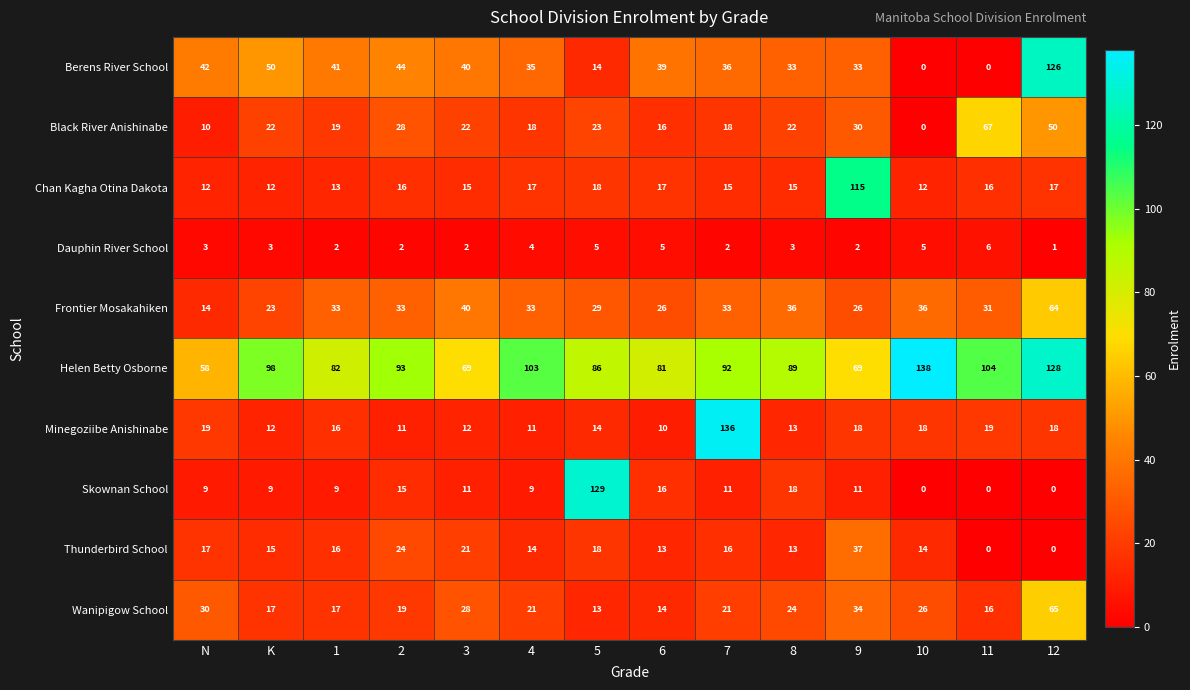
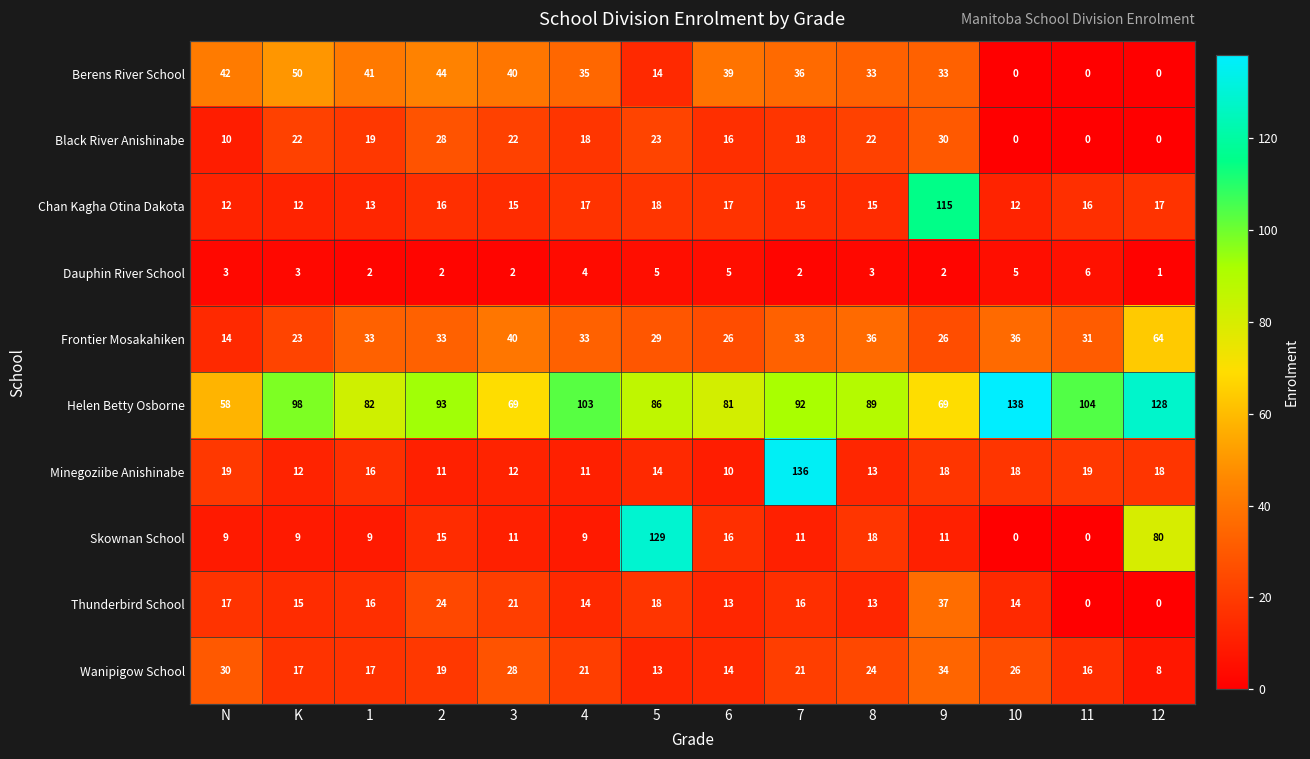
  {
    "Berens River School": {
      "N": 42,
      "K": 50,
      "1": 41,
      "2": 44,
      "3": 40,
      "4": 35,
      "5": 14,
      "6": 39,
      "7": 36,
      "8": 33,
      "9": 33,
      "10": 0,
      "11": 0,
-     "12": 126
+     "12": 0
    },
    "Black River Anishinabe": {
      "N": 10,
      "K": 22,
      "1": 19,
      "2": 28,
      "3": 22,
      "4": 18,
      "5": 23,
      "6": 16,
      "7": 18,
      "8": 22,
      "9": 30,
      "10": 0,
-     "11": 67,
-     "12": 50
+     "11": 0,
+     "12": 0
    },
    "Chan Kagha Otina Dakota": {
      "N": 12,
      "K": 12,
      "1": 13,
      "2": 16,
      "3": 15,
      "4": 17,
      "5": 18,
      "6": 17,
      "7": 15,
      "8": 15,
      "9": 115,
      "10": 12,
      "11": 16,
      "12": 17
    },
    "Dauphin River School": {
      "N": 3,
      "K": 3,
      "1": 2,
      "2": 2,
      "3": 2,
      "4": 4,
      "5": 5,
      "6": 5,
      "7": 2,
      "8": 3,
      "9": 2,
      "10": 5,
      "11": 6,
      "12": 1
    },
    "Frontier Mosakahiken": {
      "N": 14,
      "K": 23,
      "1": 33,
      "2": 33,
      "3": 40,
      "4": 33,
      "5": 29,
      "6": 26,
      "7": 33,
      "8": 36,
      "9": 26,
      "10": 36,
      "11": 31,
      "12": 64
    },
    "Helen Betty Osborne": {
      "N": 58,
      "K": 98,
      "1": 82,
      "2": 93,
      "3": 69,
      "4": 103,
      "5": 86,
      "6": 81,
      "7": 92,
      "8": 89,
      "9": 69,
      "10": 138,
      "11": 104,
      "12": 128
    },
    "Minegoziibe Anishinabe": {
      "N": 19,
      "K": 12,
      "1": 16,
      "2": 11,
      "3": 12,
      "4": 11,
      "5": 14,
      "6": 10,
      "7": 136,
      "8": 13,
      "9": 18,
      "10": 18,
      "11": 19,
      "12": 18
    },
    "Skownan School": {
      "N": 9,
      "K": 9,
      "1": 9,
      "2": 15,
      "3": 11,
      "4": 9,
      "5": 129,
      "6": 16,
      "7": 11,
      "8": 18,
      "9": 11,
      "10": 0,
      "11": 0,
-     "12": 0
+     "12": 80
    },
    "Thunderbird School": {
      "N": 17,
      "K": 15,
      "1": 16,
      "2": 24,
      "3": 21,
      "4": 14,
      "5": 18,
      "6": 13,
      "7": 16,
      "8": 13,
      "9": 37,
      "10": 14,
      "11": 0,
      "12": 0
    },
    "Wanipigow School": {
      "N": 30,
      "K": 17,
      "1": 17,
      "2": 19,
      "3": 28,
      "4": 21,
      "5": 13,
      "6": 14,
      "7": 21,
      "8": 24,
      "9": 34,
      "10": 26,
      "11": 16,
-     "12": 65
+     "12": 8
    }
  }
